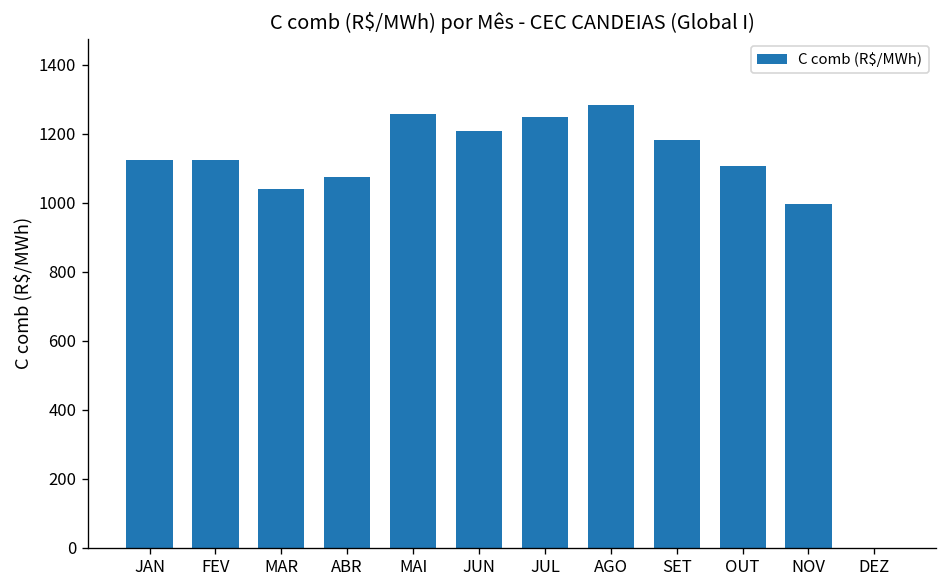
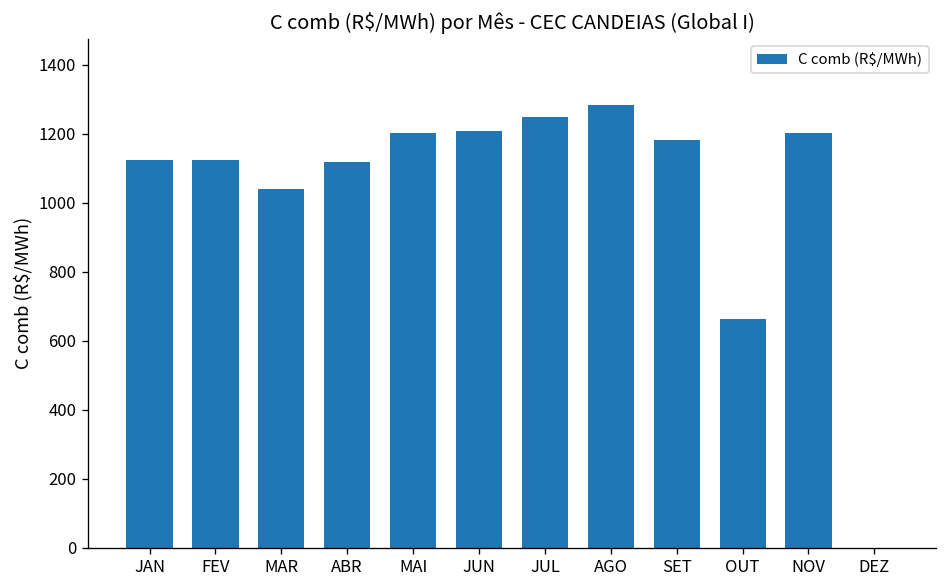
  {
    "JAN": 1130,
    "FEV": 1130,
    "MAR": 1040,
-   "ABR": 1070,
-   "MAI": 1260,
+   "ABR": 1120,
+   "MAI": 1200,
    "JUN": 1210,
    "JUL": 1250,
    "AGO": 1280,
    "SET": 1180,
-   "OUT": 1110,
-   "NOV": 990,
+   "OUT": 660,
+   "NOV": 1200,
    "DEZ": 0
  }
